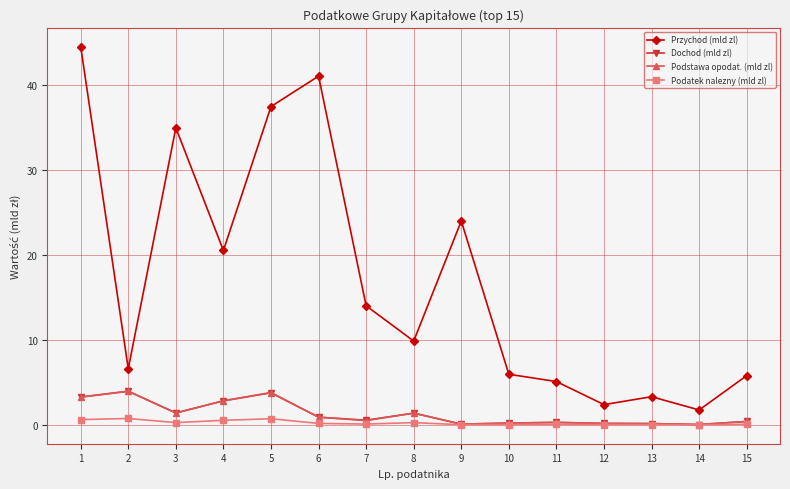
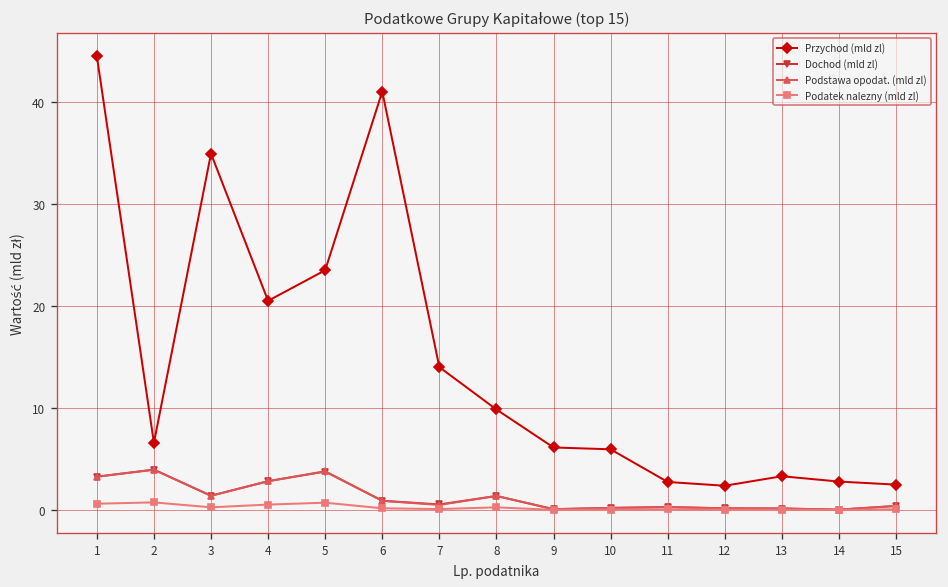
  {
    "Przychod (mld zl)": {
      "1": 44,
      "2": 7,
      "3": 35,
      "4": 21,
-     "5": 37,
+     "5": 23,
      "6": 41,
      "7": 14,
      "8": 10,
-     "9": 24,
+     "9": 6,
      "10": 6,
-     "11": 5,
+     "11": 3,
      "12": 2,
      "13": 3,
-     "14": 2,
-     "15": 6
+     "14": 3,
+     "15": 2
    }
  }
